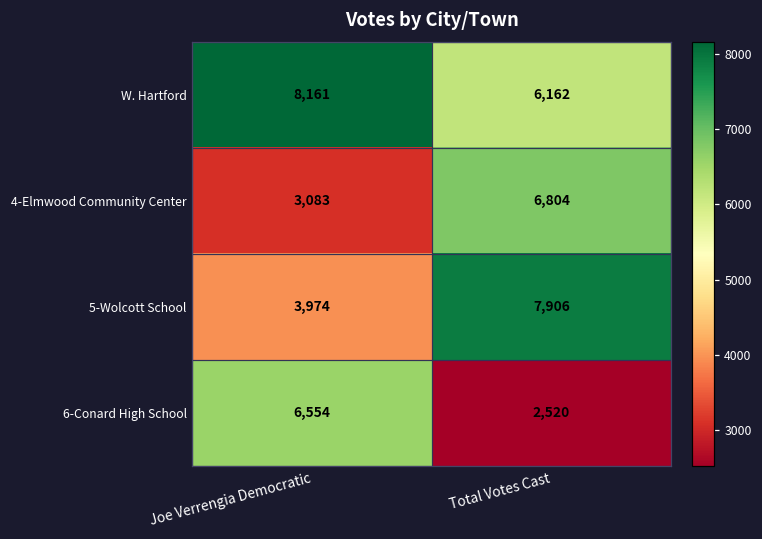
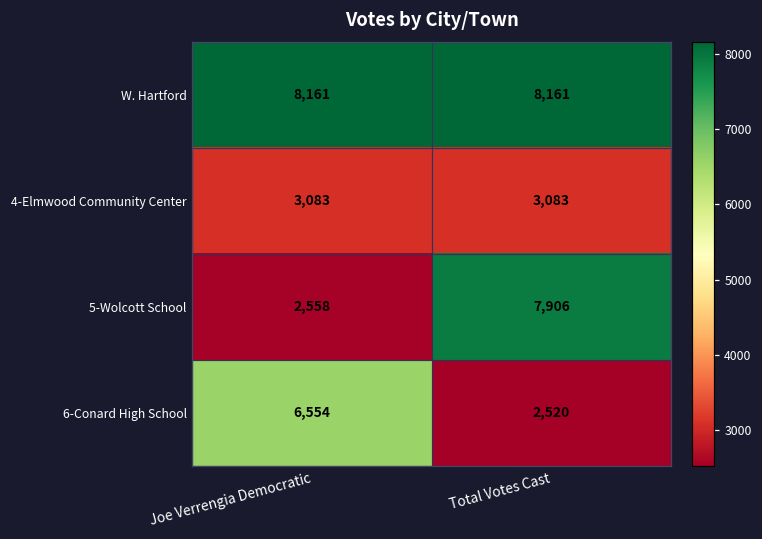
  {
    "W. Hartford": {
      "Joe Verrengia Democratic": "8,161",
-     "Total Votes Cast": "6,162"
+     "Total Votes Cast": "8,161"
    },
    "4-Elmwood Community Center": {
      "Joe Verrengia Democratic": "3,083",
-     "Total Votes Cast": "6,804"
+     "Total Votes Cast": "3,083"
    },
    "5-Wolcott School": {
-     "Joe Verrengia Democratic": "3,974",
+     "Joe Verrengia Democratic": "2,558",
      "Total Votes Cast": "7,906"
    },
    "6-Conard High School": {
      "Joe Verrengia Democratic": "6,554",
      "Total Votes Cast": "2,520"
    }
  }
